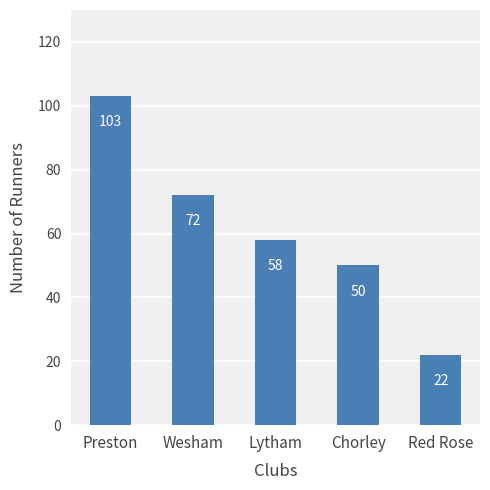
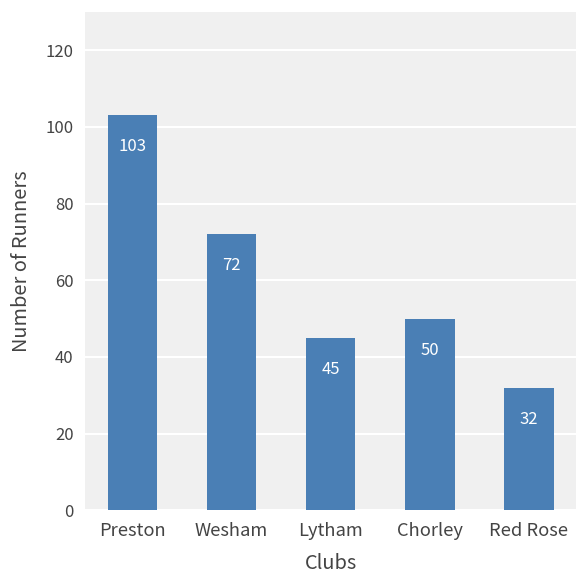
  {
    "Preston": 103,
    "Wesham": 72,
-   "Lytham": 58,
+   "Lytham": 45,
    "Chorley": 50,
-   "Red Rose": 22
+   "Red Rose": 32
  }
